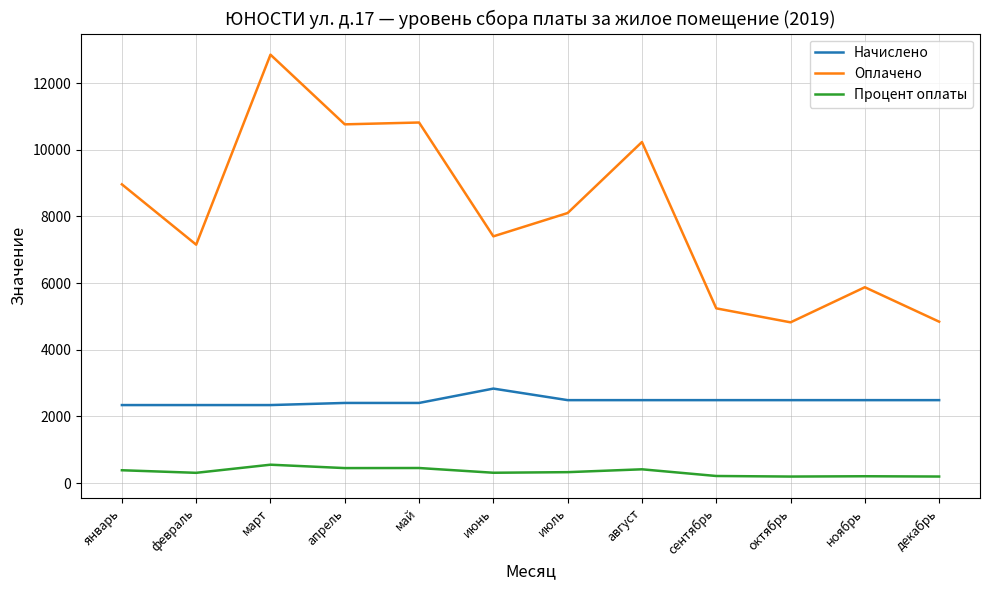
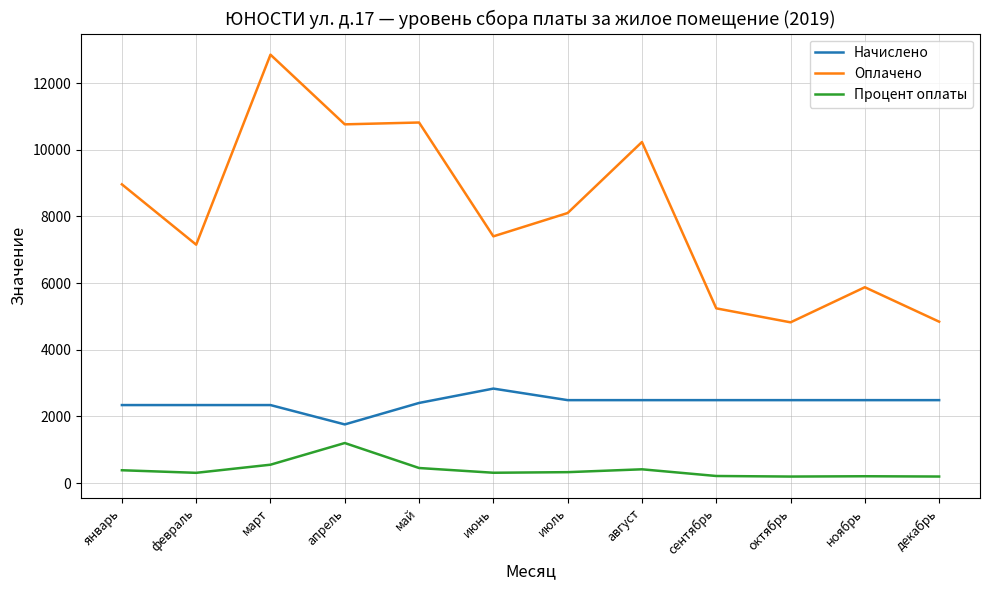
  {
    "Начислено": {
      "январь": 2300,
      "февраль": 2300,
      "март": 2300,
-     "апрель": 2400,
+     "апрель": 1800,
      "май": 2400,
      "июнь": 2800,
      "июль": 2500,
      "август": 2500,
      "сентябрь": 2500,
      "октябрь": 2500,
      "ноябрь": 2500,
      "декабрь": 2500
    },
    "Оплачено": {
      "январь": 9000,
      "февраль": 7200,
      "март": 12900,
      "апрель": 10800,
      "май": 10800,
      "июнь": 7400,
      "июль": 8100,
      "август": 10200,
      "сентябрь": 5200,
      "октябрь": 4800,
      "ноябрь": 5900,
      "декабрь": 4800
    },
    "Процент оплаты": {
      "январь": 400,
      "февраль": 300,
      "март": 500,
-     "апрель": 400,
+     "апрель": 1200,
      "май": 500,
      "июнь": 300,
      "июль": 300,
      "август": 400,
      "сентябрь": 200,
      "октябрь": 200,
      "ноябрь": 200,
      "декабрь": 200
    }
  }
